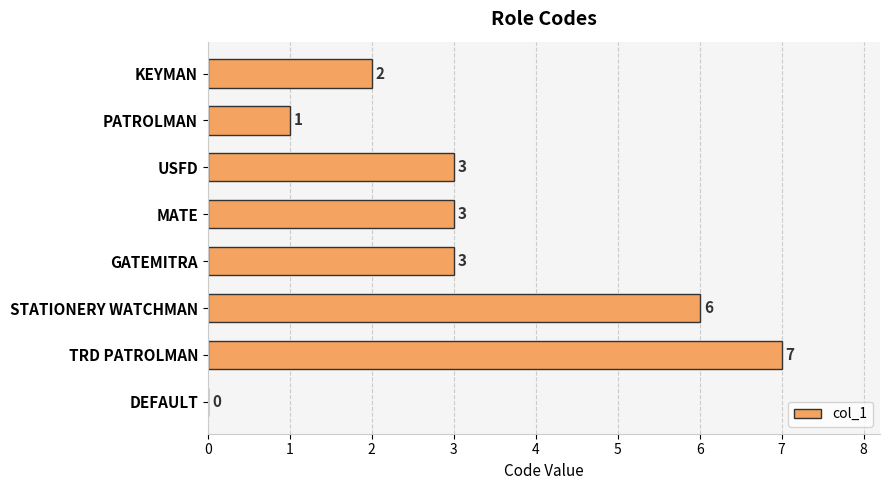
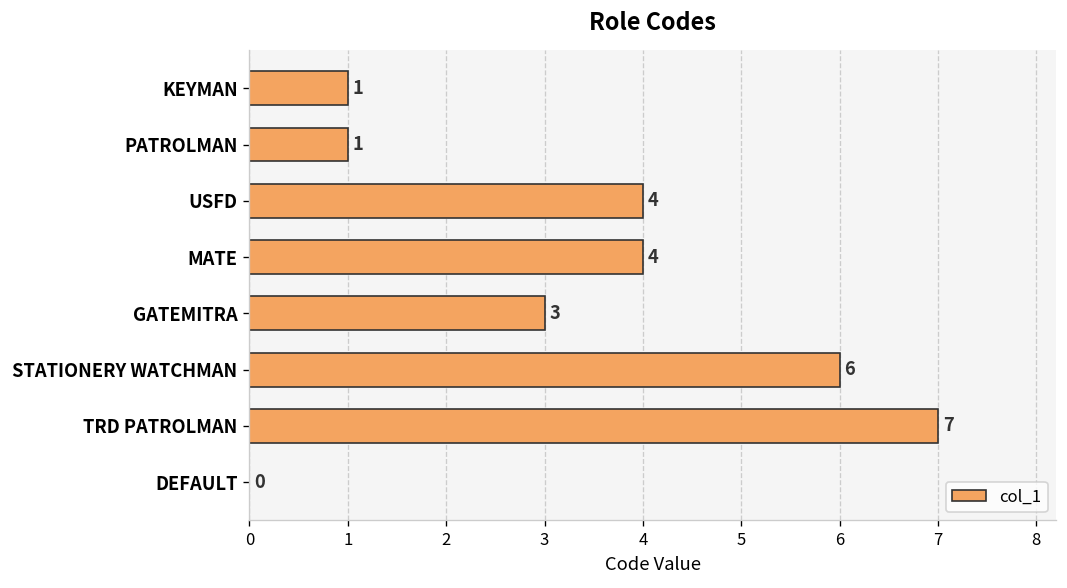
  {
-   "KEYMAN": 2,
+   "KEYMAN": 1,
    "PATROLMAN": 1,
-   "USFD": 3,
-   "MATE": 3,
+   "USFD": 4,
+   "MATE": 4,
    "GATEMITRA": 3,
    "STATIONERY WATCHMAN": 6,
    "TRD PATROLMAN": 7,
    "DEFAULT": 0
  }
